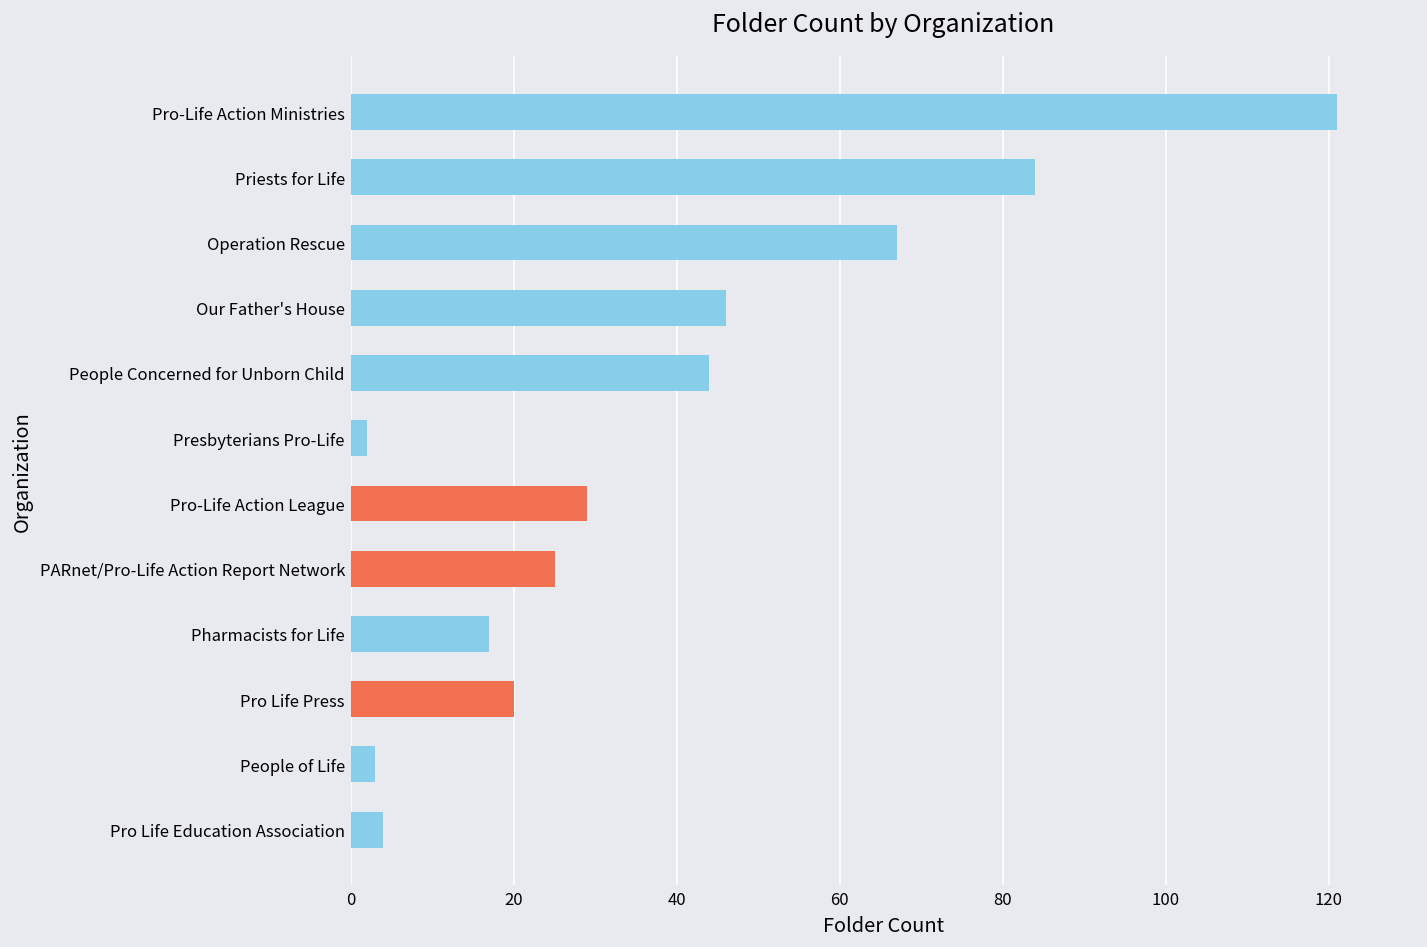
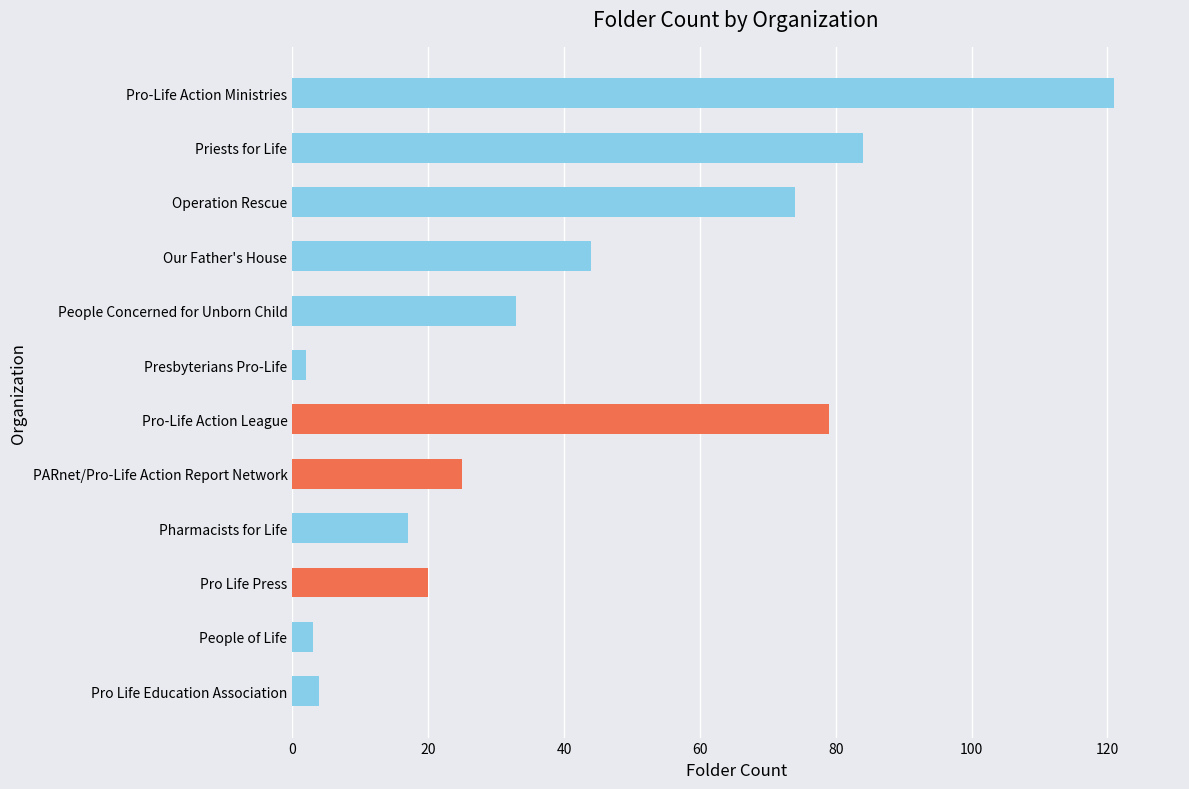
  {
    "Pro-Life Action Ministries": 121,
    "Priests for Life": 84,
-   "Operation Rescue": 67,
-   "Our Father's House": 46,
-   "People Concerned for Unborn Child": 44,
+   "Operation Rescue": 74,
+   "Our Father's House": 44,
+   "People Concerned for Unborn Child": 33,
    "Presbyterians Pro-Life": 2,
-   "Pro-Life Action League": 29,
+   "Pro-Life Action League": 79,
    "PARnet/Pro-Life Action Report Network": 25,
    "Pharmacists for Life": 17,
    "Pro Life Press": 20,
    "People of Life": 3,
    "Pro Life Education Association": 4
  }
